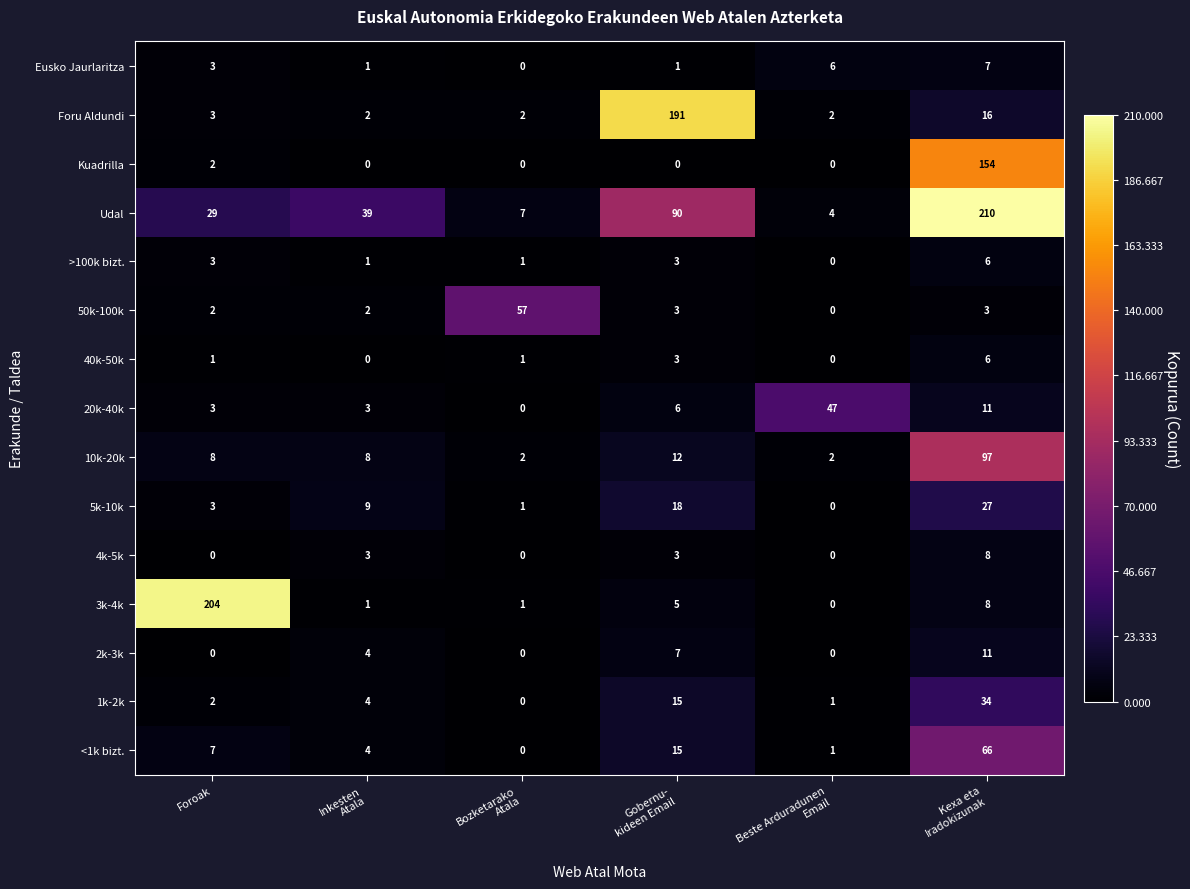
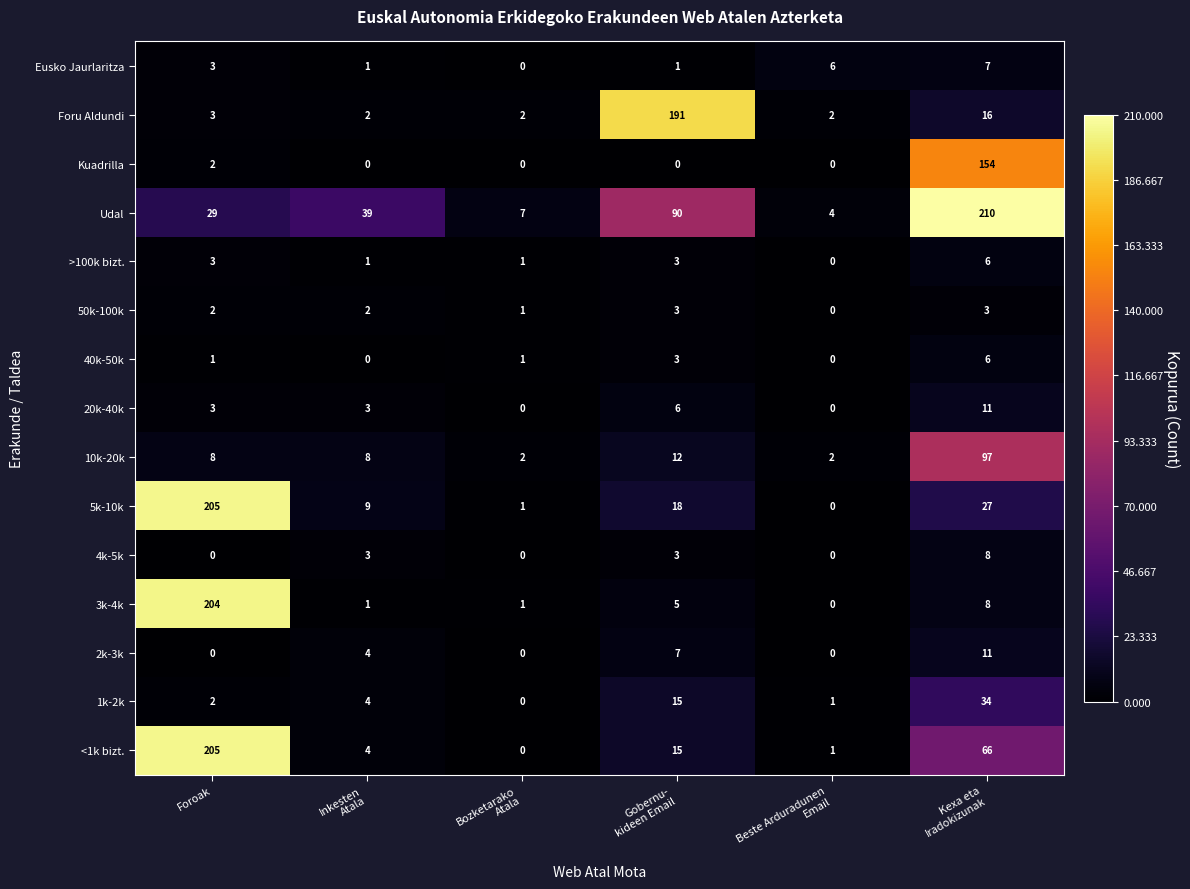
  {
    "Eusko Jaurlaritza": {
      "Foroak": 3,
      "Inkesten Atala": 1,
      "Bozketarako Atala": 0,
      "Gobernu- kideen Email": 1,
      "Beste Arduradunen Email": 6,
      "Kexa eta Iradokizunak": 7
    },
    "Foru Aldundi": {
      "Foroak": 3,
      "Inkesten Atala": 2,
      "Bozketarako Atala": 2,
      "Gobernu- kideen Email": 191,
      "Beste Arduradunen Email": 2,
      "Kexa eta Iradokizunak": 16
    },
    "Kuadrilla": {
      "Foroak": 2,
      "Inkesten Atala": 0,
      "Bozketarako Atala": 0,
      "Gobernu- kideen Email": 0,
      "Beste Arduradunen Email": 0,
      "Kexa eta Iradokizunak": 154
    },
    "Udal": {
      "Foroak": 29,
      "Inkesten Atala": 39,
      "Bozketarako Atala": 7,
      "Gobernu- kideen Email": 90,
      "Beste Arduradunen Email": 4,
      "Kexa eta Iradokizunak": 210
    },
    ">100k bizt.": {
      "Foroak": 3,
      "Inkesten Atala": 1,
      "Bozketarako Atala": 1,
      "Gobernu- kideen Email": 3,
      "Beste Arduradunen Email": 0,
      "Kexa eta Iradokizunak": 6
    },
    "50k-100k": {
      "Foroak": 2,
      "Inkesten Atala": 2,
-     "Bozketarako Atala": 57,
+     "Bozketarako Atala": 1,
      "Gobernu- kideen Email": 3,
      "Beste Arduradunen Email": 0,
      "Kexa eta Iradokizunak": 3
    },
    "40k-50k": {
      "Foroak": 1,
      "Inkesten Atala": 0,
      "Bozketarako Atala": 1,
      "Gobernu- kideen Email": 3,
      "Beste Arduradunen Email": 0,
      "Kexa eta Iradokizunak": 6
    },
    "20k-40k": {
      "Foroak": 3,
      "Inkesten Atala": 3,
      "Bozketarako Atala": 0,
      "Gobernu- kideen Email": 6,
-     "Beste Arduradunen Email": 47,
+     "Beste Arduradunen Email": 0,
      "Kexa eta Iradokizunak": 11
    },
    "10k-20k": {
      "Foroak": 8,
      "Inkesten Atala": 8,
      "Bozketarako Atala": 2,
      "Gobernu- kideen Email": 12,
      "Beste Arduradunen Email": 2,
      "Kexa eta Iradokizunak": 97
    },
    "5k-10k": {
-     "Foroak": 3,
+     "Foroak": 205,
      "Inkesten Atala": 9,
      "Bozketarako Atala": 1,
      "Gobernu- kideen Email": 18,
      "Beste Arduradunen Email": 0,
      "Kexa eta Iradokizunak": 27
    },
    "4k-5k": {
      "Foroak": 0,
      "Inkesten Atala": 3,
      "Bozketarako Atala": 0,
      "Gobernu- kideen Email": 3,
      "Beste Arduradunen Email": 0,
      "Kexa eta Iradokizunak": 8
    },
    "3k-4k": {
      "Foroak": 204,
      "Inkesten Atala": 1,
      "Bozketarako Atala": 1,
      "Gobernu- kideen Email": 5,
      "Beste Arduradunen Email": 0,
      "Kexa eta Iradokizunak": 8
    },
    "2k-3k": {
      "Foroak": 0,
      "Inkesten Atala": 4,
      "Bozketarako Atala": 0,
      "Gobernu- kideen Email": 7,
      "Beste Arduradunen Email": 0,
      "Kexa eta Iradokizunak": 11
    },
    "1k-2k": {
      "Foroak": 2,
      "Inkesten Atala": 4,
      "Bozketarako Atala": 0,
      "Gobernu- kideen Email": 15,
      "Beste Arduradunen Email": 1,
      "Kexa eta Iradokizunak": 34
    },
    "<1k bizt.": {
-     "Foroak": 7,
+     "Foroak": 205,
      "Inkesten Atala": 4,
      "Bozketarako Atala": 0,
      "Gobernu- kideen Email": 15,
      "Beste Arduradunen Email": 1,
      "Kexa eta Iradokizunak": 66
    }
  }
